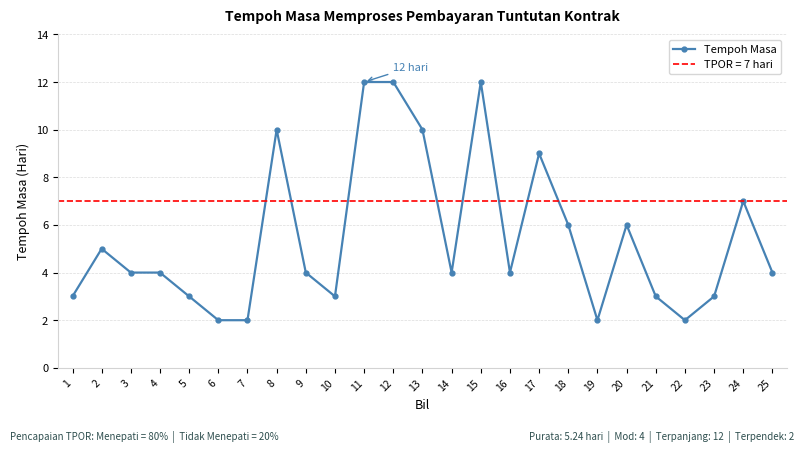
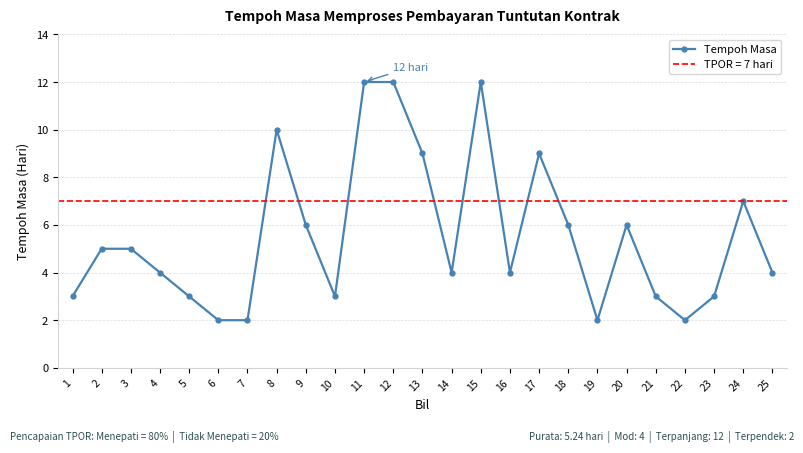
  {
    "1": 3,
    "2": 5,
-   "3": 4,
+   "3": 5,
    "4": 4,
    "5": 3,
    "6": 2,
    "7": 2,
    "8": 10,
-   "9": 4,
+   "9": 6,
    "10": 3,
-   "13": 10,
+   "13": 9,
    "14": 4,
    "15": 12,
    "16": 4,
    "17": 9,
    "18": 6,
    "19": 2,
    "20": 6,
    "21": 3,
    "22": 2,
    "23": 3,
    "24": 7,
    "25": 4
  }
